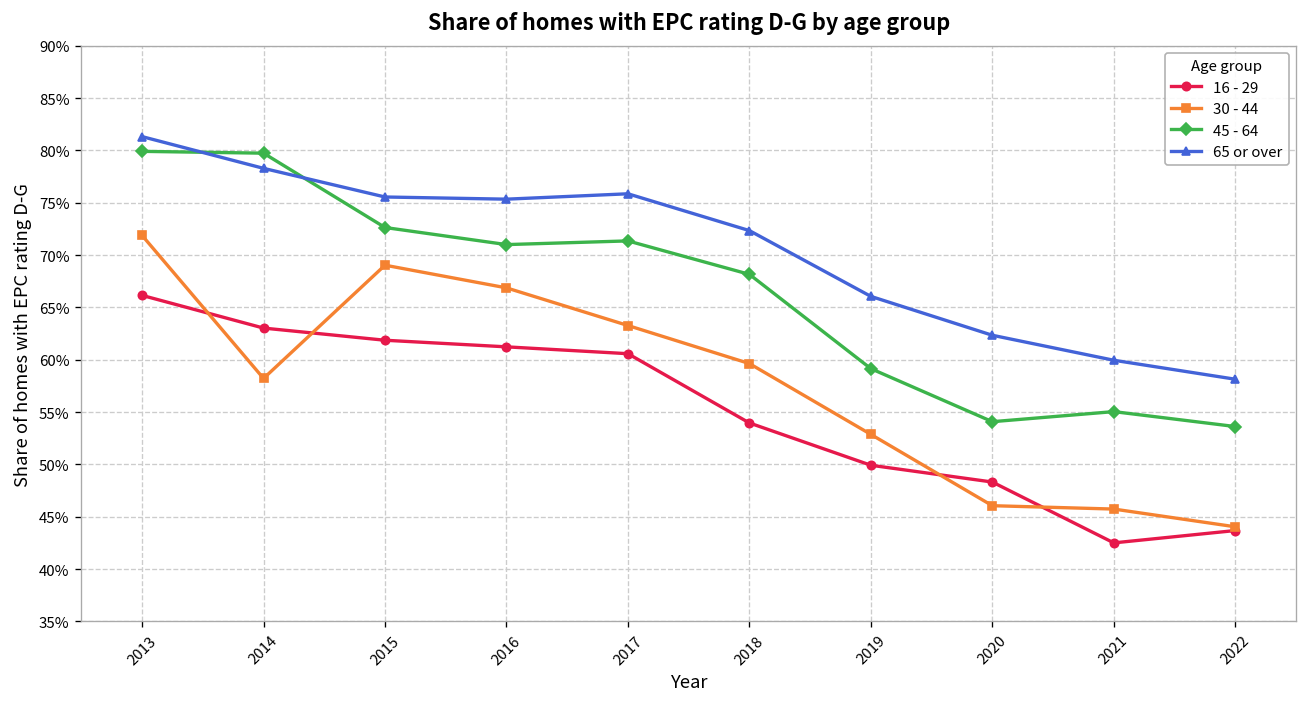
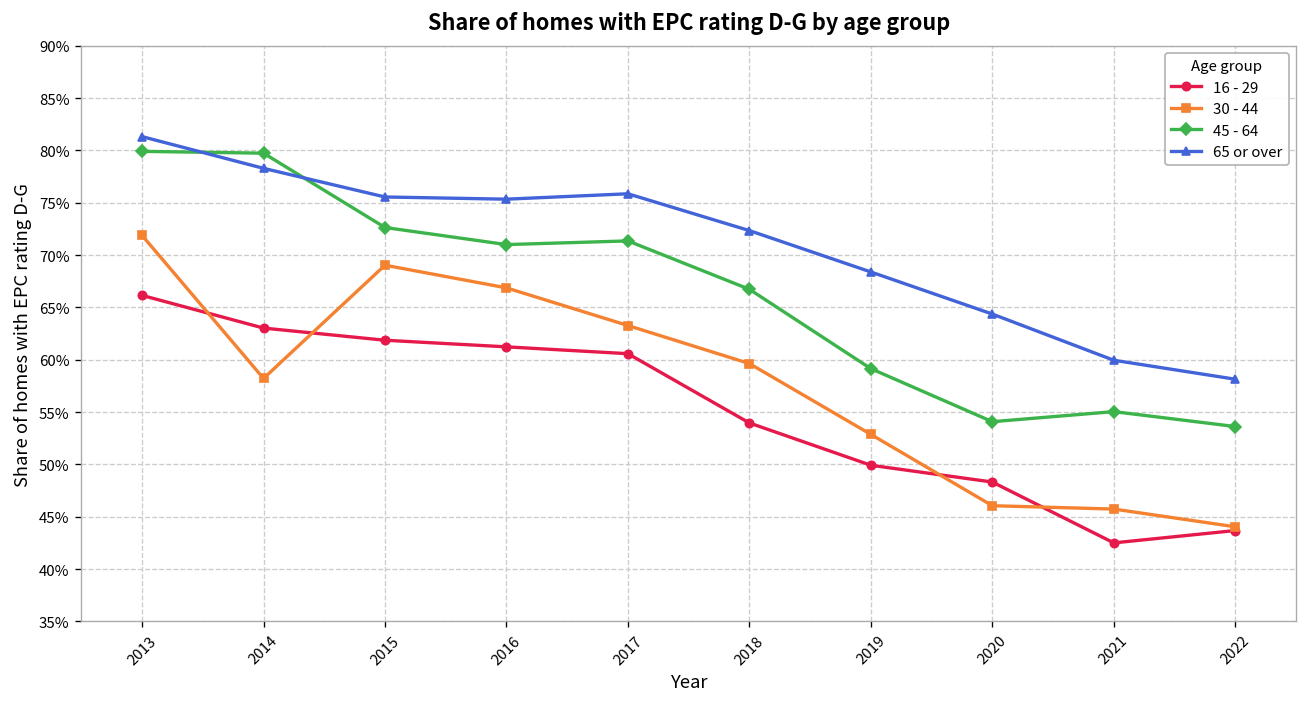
  {
    "16 - 29": {
      "2013": "66%",
      "2014": "63%",
      "2015": "62%",
      "2016": "61%",
      "2017": "61%",
      "2018": "54%",
      "2019": "50%",
      "2020": "48%",
      "2021": "43%",
      "2022": "44%"
    },
    "30 - 44": {
      "2013": "72%",
      "2014": "58%",
      "2015": "69%",
      "2016": "67%",
      "2017": "63%",
      "2018": "60%",
      "2019": "53%",
      "2020": "46%",
      "2021": "46%",
      "2022": "44%"
    },
    "45 - 64": {
      "2013": "80%",
      "2014": "80%",
      "2015": "73%",
      "2016": "71%",
      "2017": "71%",
-     "2018": "68%",
+     "2018": "67%",
      "2019": "59%",
      "2020": "54%",
      "2021": "55%",
      "2022": "54%"
    },
    "65 or over": {
      "2013": "81%",
      "2014": "78%",
      "2015": "76%",
      "2016": "75%",
      "2017": "76%",
      "2018": "72%",
-     "2019": "66%",
-     "2020": "62%",
+     "2019": "68%",
+     "2020": "64%",
      "2021": "60%",
      "2022": "58%"
    }
  }
